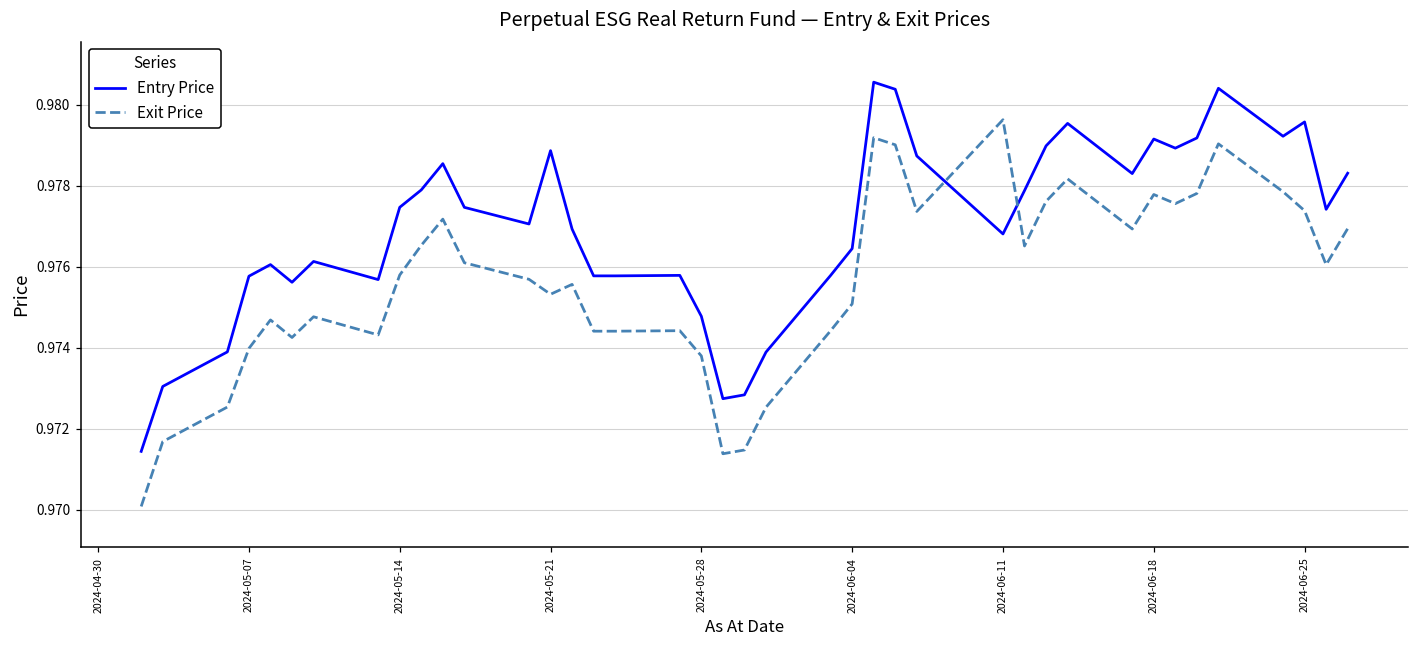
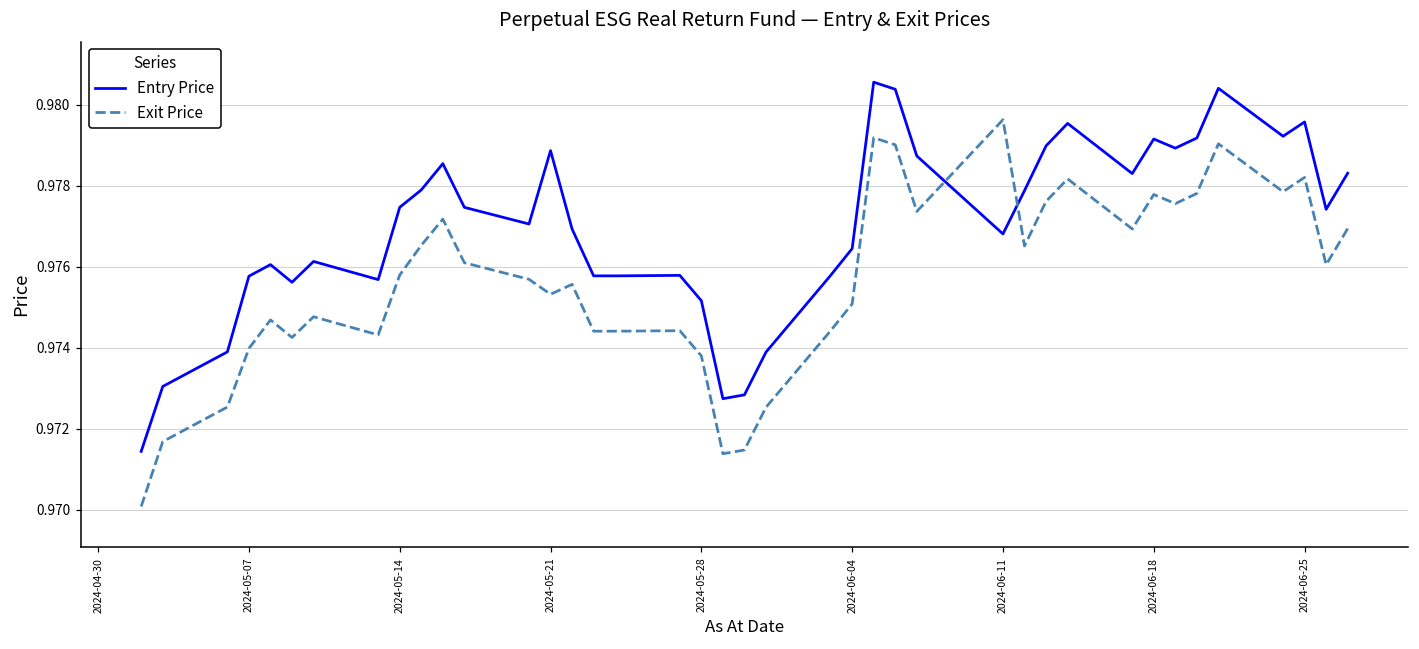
  {
    "Entry Price": {
      "2024-05-07": 0.9758,
      "2024-05-14": 0.9775,
      "2024-05-21": 0.9789,
-     "2024-05-28": 0.9748,
+     "2024-05-28": 0.9752,
      "2024-06-04": 0.9765,
      "2024-06-11": 0.9768,
      "2024-06-18": 0.9792,
      "2024-06-25": 0.9796
    },
    "Exit Price": {
      "2024-05-07": 0.9740,
      "2024-05-14": 0.9758,
      "2024-05-21": 0.9753,
      "2024-05-28": 0.9738,
      "2024-06-04": 0.9751,
      "2024-06-11": 0.9796,
      "2024-06-18": 0.9778,
-     "2024-06-25": 0.9774
+     "2024-06-25": 0.9782
    }
  }
